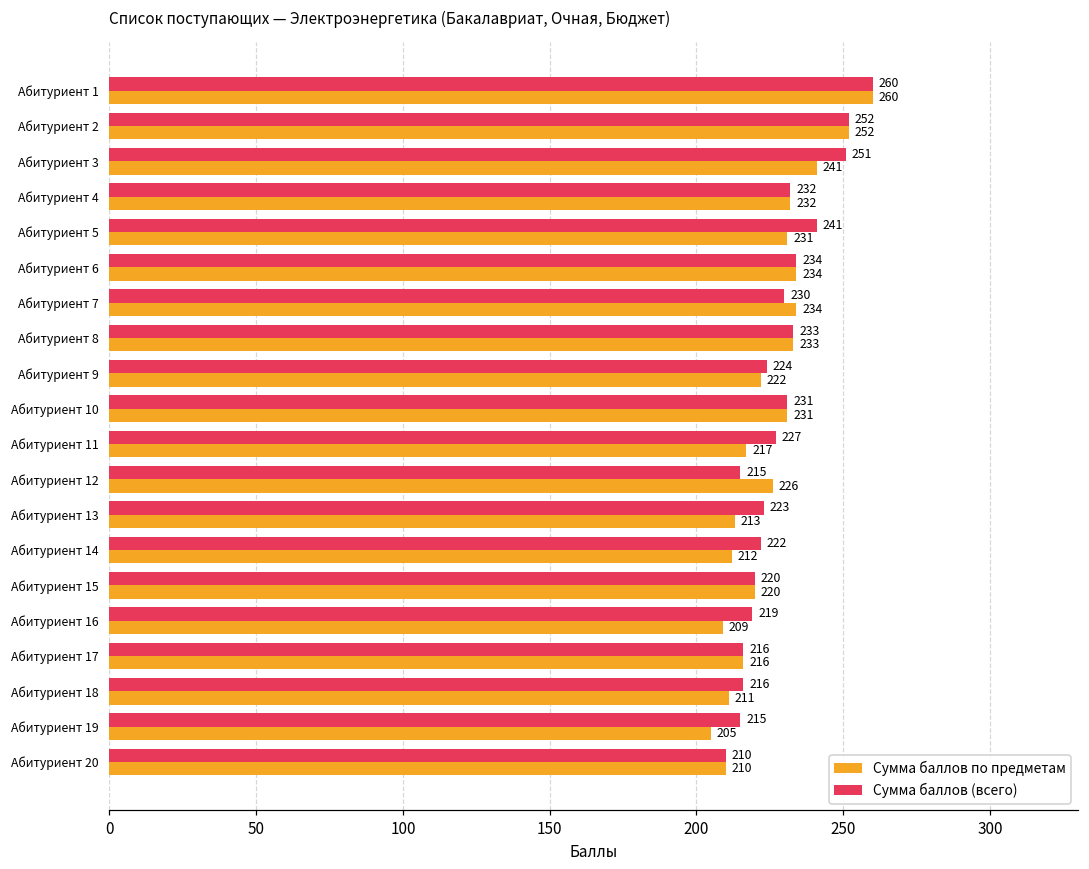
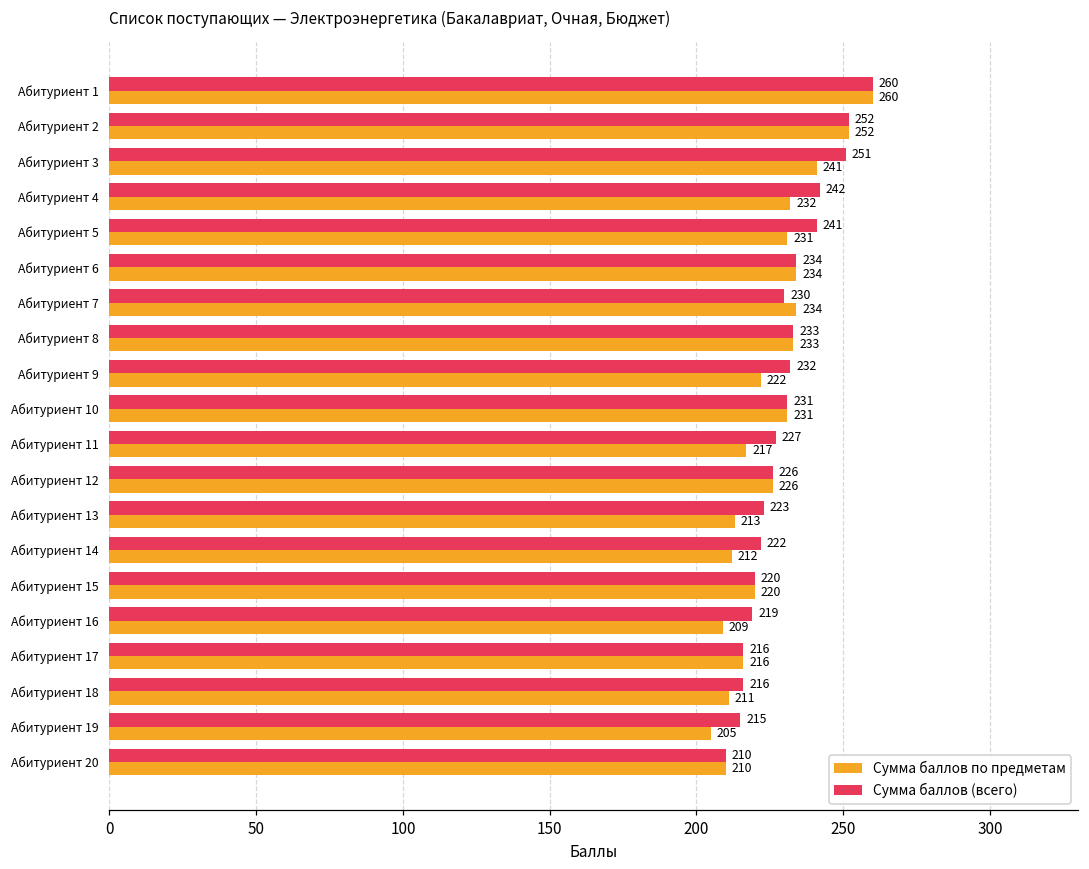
  {
    "Сумма баллов по предметам": {
      "Абитуриент 1": 260,
      "Абитуриент 2": 252,
      "Абитуриент 3": 241,
      "Абитуриент 4": 232,
      "Абитуриент 5": 231,
      "Абитуриент 6": 234,
      "Абитуриент 7": 234,
      "Абитуриент 8": 233,
      "Абитуриент 9": 222,
      "Абитуриент 10": 231,
      "Абитуриент 11": 217,
      "Абитуриент 12": 226,
      "Абитуриент 13": 213,
      "Абитуриент 14": 212,
      "Абитуриент 15": 220,
      "Абитуриент 16": 209,
      "Абитуриент 17": 216,
      "Абитуриент 18": 211,
      "Абитуриент 19": 205,
      "Абитуриент 20": 210
    },
    "Сумма баллов (всего)": {
      "Абитуриент 1": 260,
      "Абитуриент 2": 252,
      "Абитуриент 3": 251,
-     "Абитуриент 4": 232,
+     "Абитуриент 4": 242,
      "Абитуриент 5": 241,
      "Абитуриент 6": 234,
      "Абитуриент 7": 230,
      "Абитуриент 8": 233,
-     "Абитуриент 9": 224,
+     "Абитуриент 9": 232,
      "Абитуриент 10": 231,
      "Абитуриент 11": 227,
-     "Абитуриент 12": 215,
+     "Абитуриент 12": 226,
      "Абитуриент 13": 223,
      "Абитуриент 14": 222,
      "Абитуриент 15": 220,
      "Абитуриент 16": 219,
      "Абитуриент 17": 216,
      "Абитуриент 18": 216,
      "Абитуриент 19": 215,
      "Абитуриент 20": 210
    }
  }
